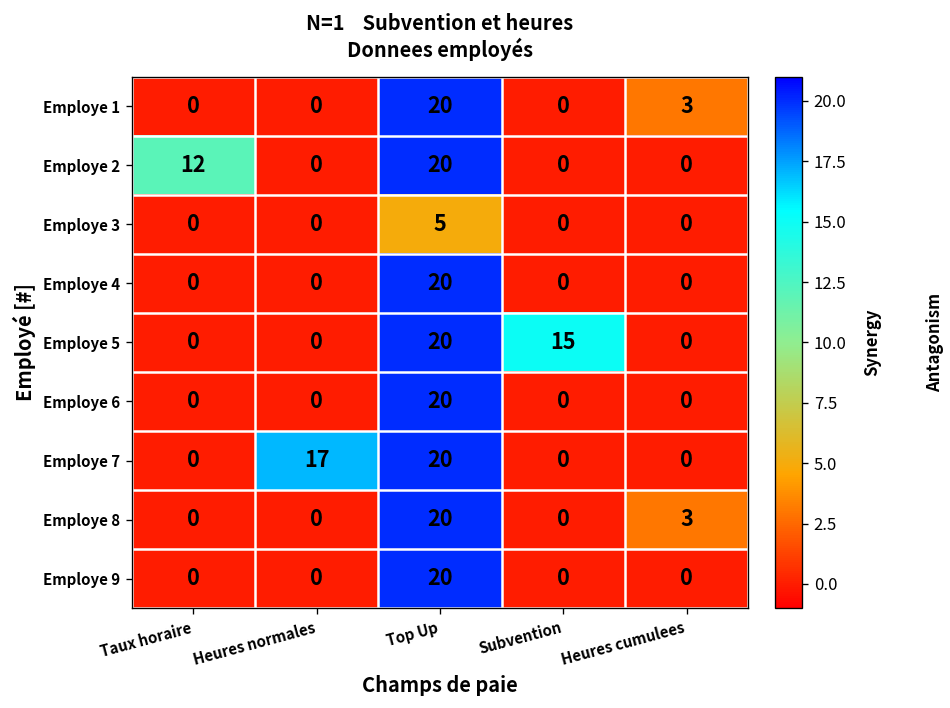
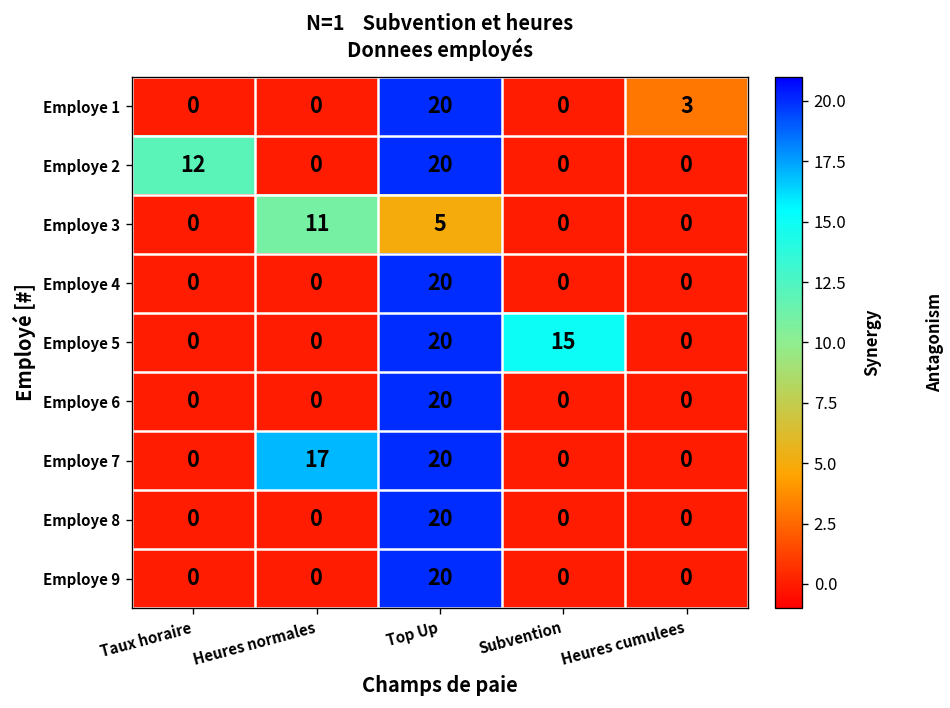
  {
    "Employe 1": {
      "Taux horaire": 0,
      "Heures normales": 0,
      "Top Up": 20,
      "Subvention": 0,
      "Heures cumulees": 3
    },
    "Employe 2": {
      "Taux horaire": 12,
      "Heures normales": 0,
      "Top Up": 20,
      "Subvention": 0,
      "Heures cumulees": 0
    },
    "Employe 3": {
      "Taux horaire": 0,
-     "Heures normales": 0,
+     "Heures normales": 11,
      "Top Up": 5,
      "Subvention": 0,
      "Heures cumulees": 0
    },
    "Employe 4": {
      "Taux horaire": 0,
      "Heures normales": 0,
      "Top Up": 20,
      "Subvention": 0,
      "Heures cumulees": 0
    },
    "Employe 5": {
      "Taux horaire": 0,
      "Heures normales": 0,
      "Top Up": 20,
      "Subvention": 15,
      "Heures cumulees": 0
    },
    "Employe 6": {
      "Taux horaire": 0,
      "Heures normales": 0,
      "Top Up": 20,
      "Subvention": 0,
      "Heures cumulees": 0
    },
    "Employe 7": {
      "Taux horaire": 0,
      "Heures normales": 17,
      "Top Up": 20,
      "Subvention": 0,
      "Heures cumulees": 0
    },
    "Employe 8": {
      "Taux horaire": 0,
      "Heures normales": 0,
      "Top Up": 20,
      "Subvention": 0,
-     "Heures cumulees": 3
+     "Heures cumulees": 0
    },
    "Employe 9": {
      "Taux horaire": 0,
      "Heures normales": 0,
      "Top Up": 20,
      "Subvention": 0,
      "Heures cumulees": 0
    }
  }
